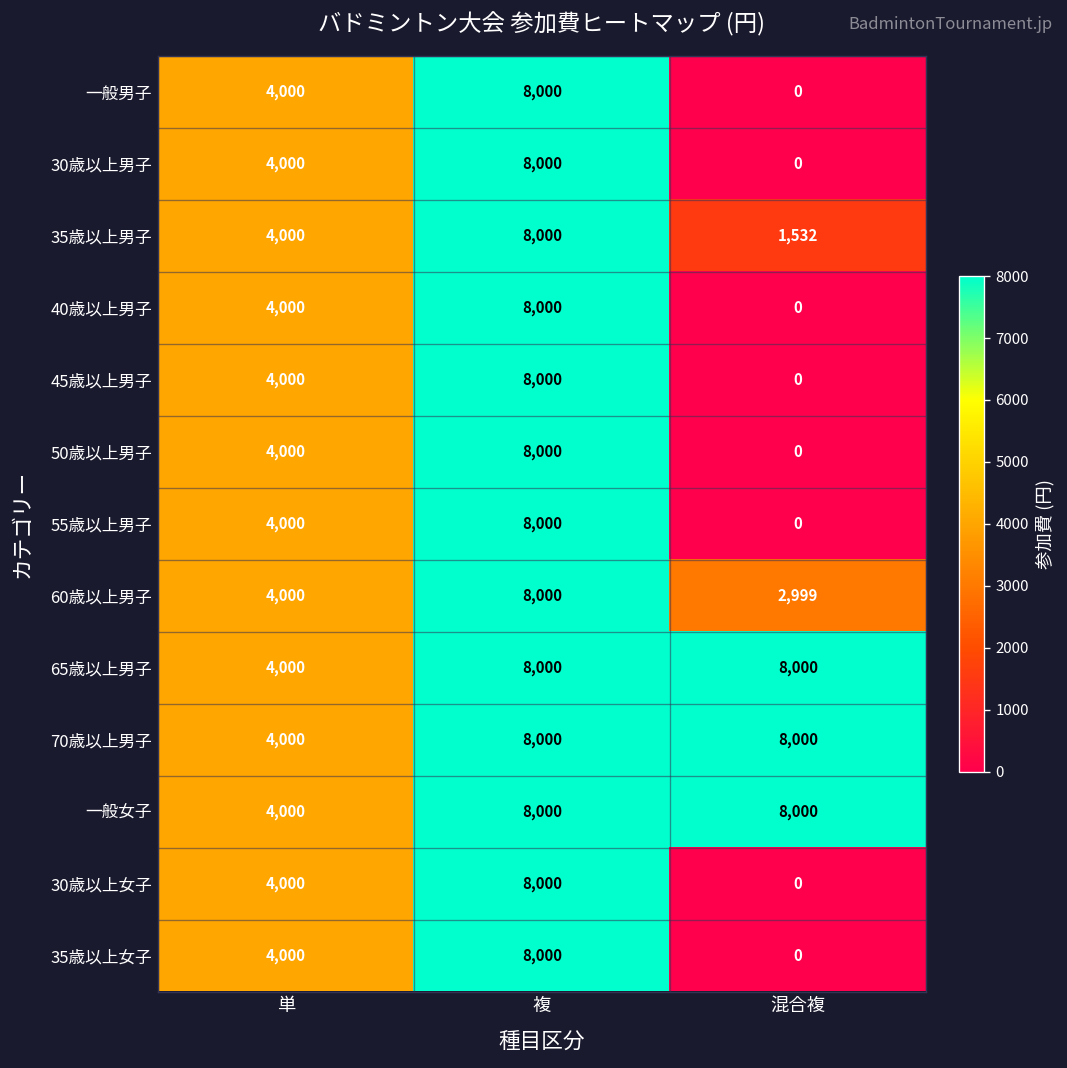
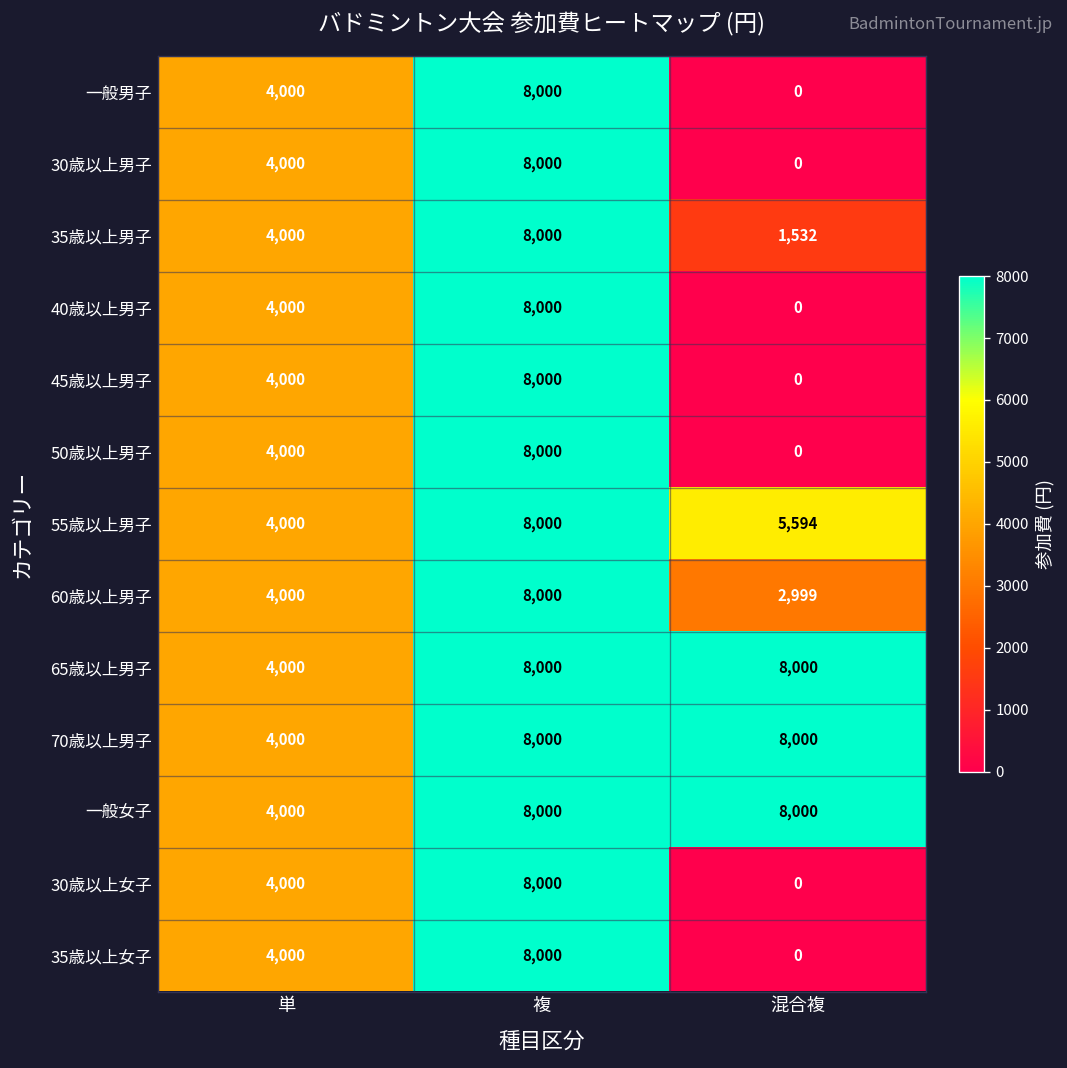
  {
    "一般男子": {
      "単": "4,000",
      "複": "8,000",
      "混合複": "0"
    },
    "30歳以上男子": {
      "単": "4,000",
      "複": "8,000",
      "混合複": "0"
    },
    "35歳以上男子": {
      "単": "4,000",
      "複": "8,000",
      "混合複": "1,532"
    },
    "40歳以上男子": {
      "単": "4,000",
      "複": "8,000",
      "混合複": "0"
    },
    "45歳以上男子": {
      "単": "4,000",
      "複": "8,000",
      "混合複": "0"
    },
    "50歳以上男子": {
      "単": "4,000",
      "複": "8,000",
      "混合複": "0"
    },
    "55歳以上男子": {
      "単": "4,000",
      "複": "8,000",
-     "混合複": "0"
+     "混合複": "5,594"
    },
    "60歳以上男子": {
      "単": "4,000",
      "複": "8,000",
      "混合複": "2,999"
    },
    "65歳以上男子": {
      "単": "4,000",
      "複": "8,000",
      "混合複": "8,000"
    },
    "70歳以上男子": {
      "単": "4,000",
      "複": "8,000",
      "混合複": "8,000"
    },
    "一般女子": {
      "単": "4,000",
      "複": "8,000",
      "混合複": "8,000"
    },
    "30歳以上女子": {
      "単": "4,000",
      "複": "8,000",
      "混合複": "0"
    },
    "35歳以上女子": {
      "単": "4,000",
      "複": "8,000",
      "混合複": "0"
    }
  }
